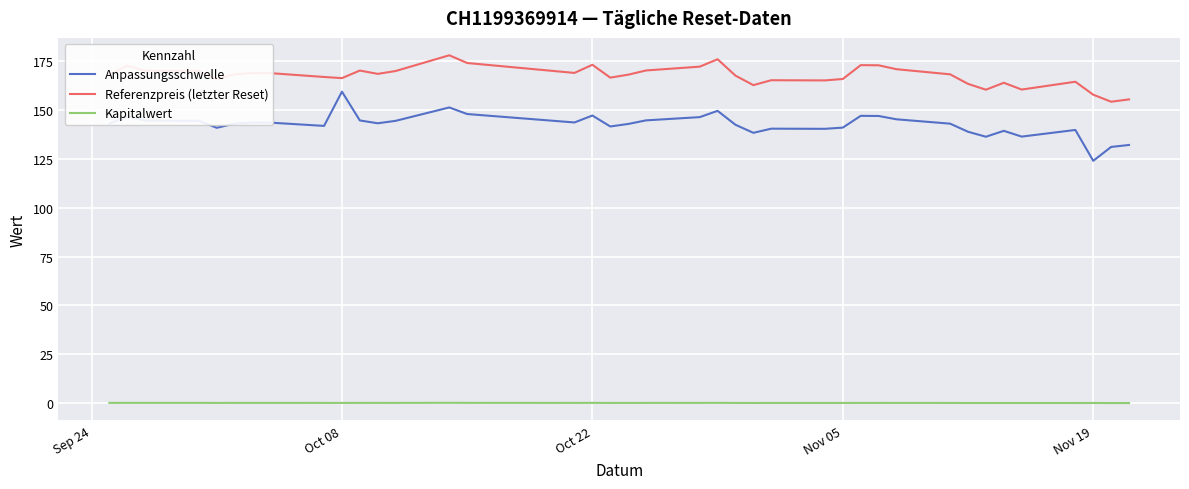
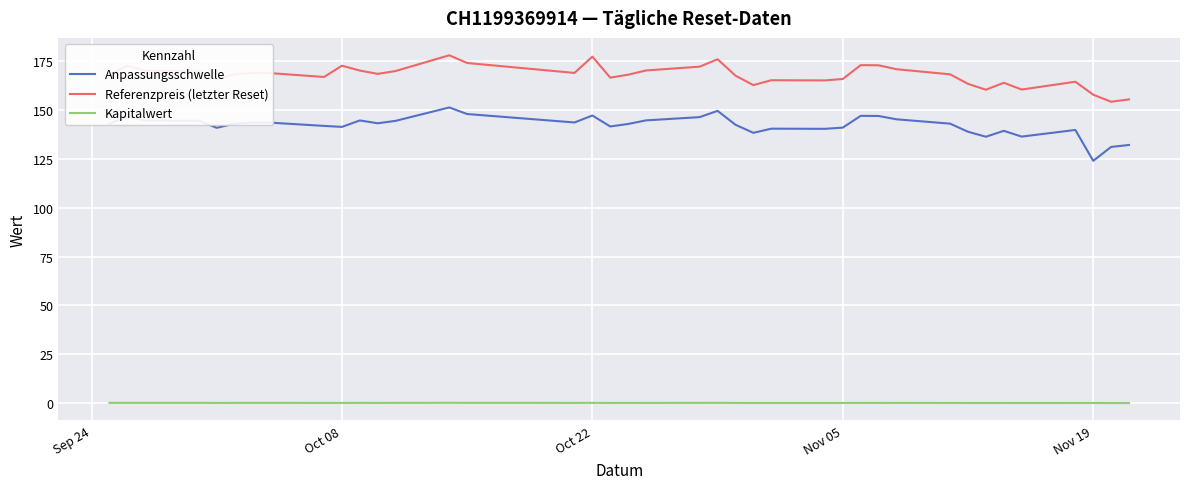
  {
    "Anpassungsschwelle": {
-     "Oct 08": 159,
+     "Oct 08": 141,
      "Oct 22": 147,
      "Nov 05": 141,
      "Nov 19": 124
    },
    "Referenzpreis (letzter Reset)": {
-     "Oct 08": 166,
-     "Oct 22": 173,
+     "Oct 08": 173,
+     "Oct 22": 177,
      "Nov 05": 166,
      "Nov 19": 158
    },
    "Kapitalwert": {
      "Oct 08": 0,
      "Oct 22": 0,
      "Nov 05": 0,
      "Nov 19": 0
    }
  }
